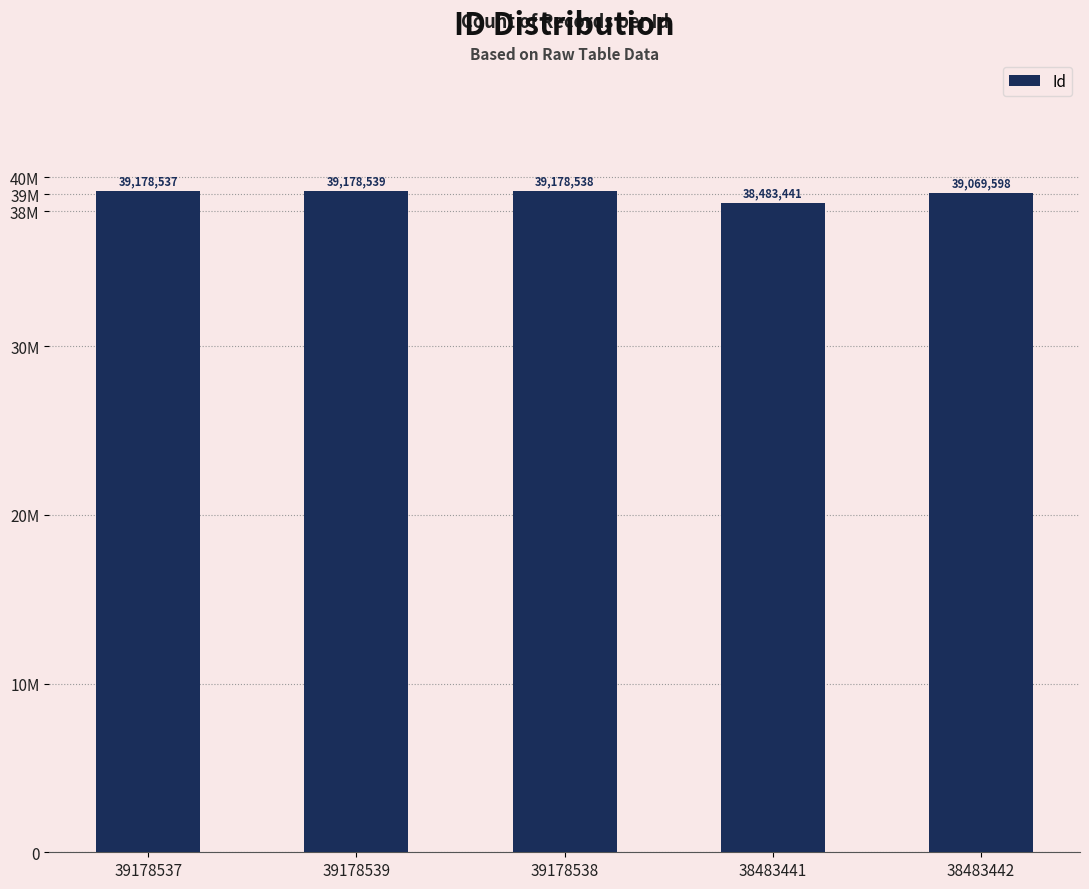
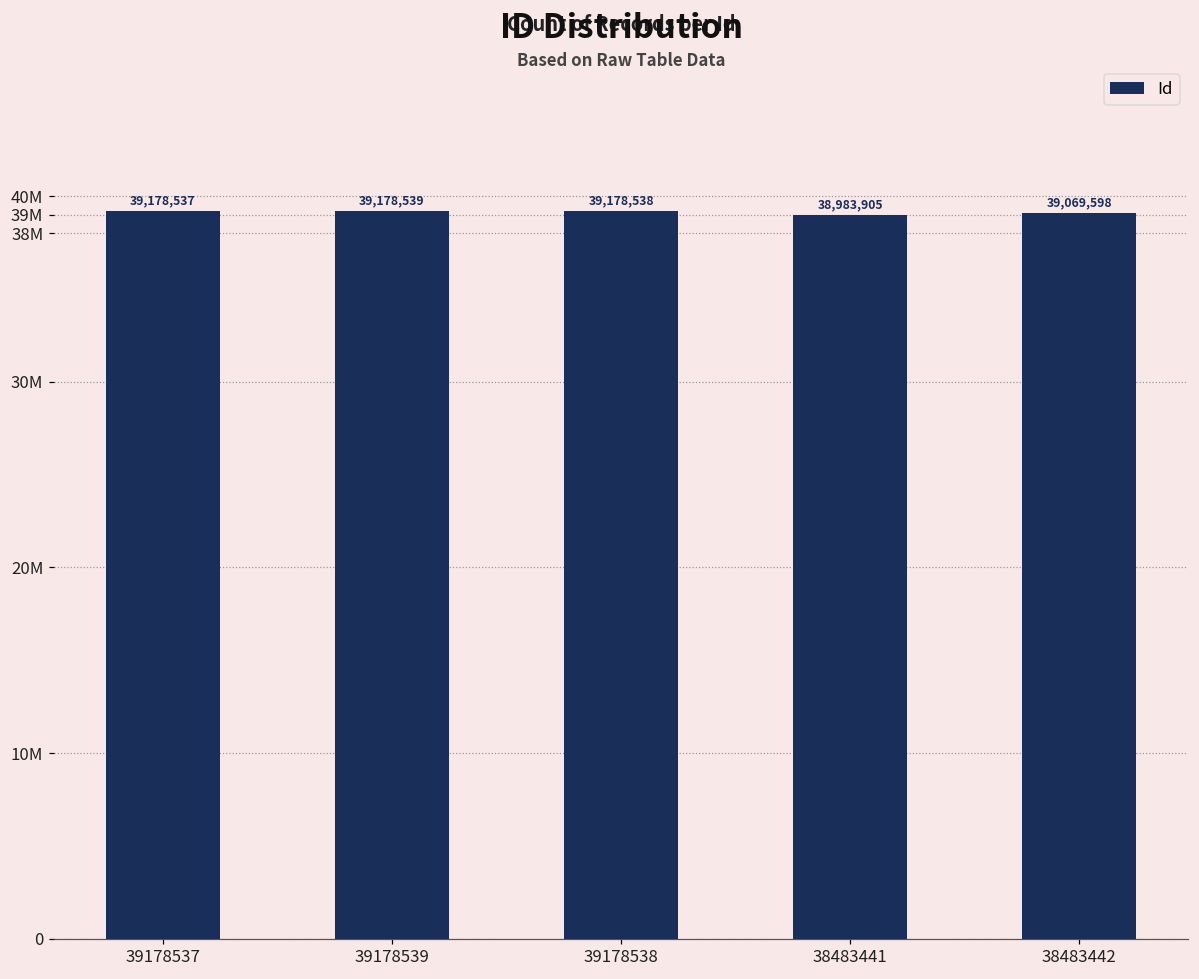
  {
    "39178537": "39,178,537",
    "39178539": "39,178,539",
    "39178538": "39,178,538",
-   "38483441": "38,483,441",
+   "38483441": "38,983,905",
    "38483442": "39,069,598"
  }
